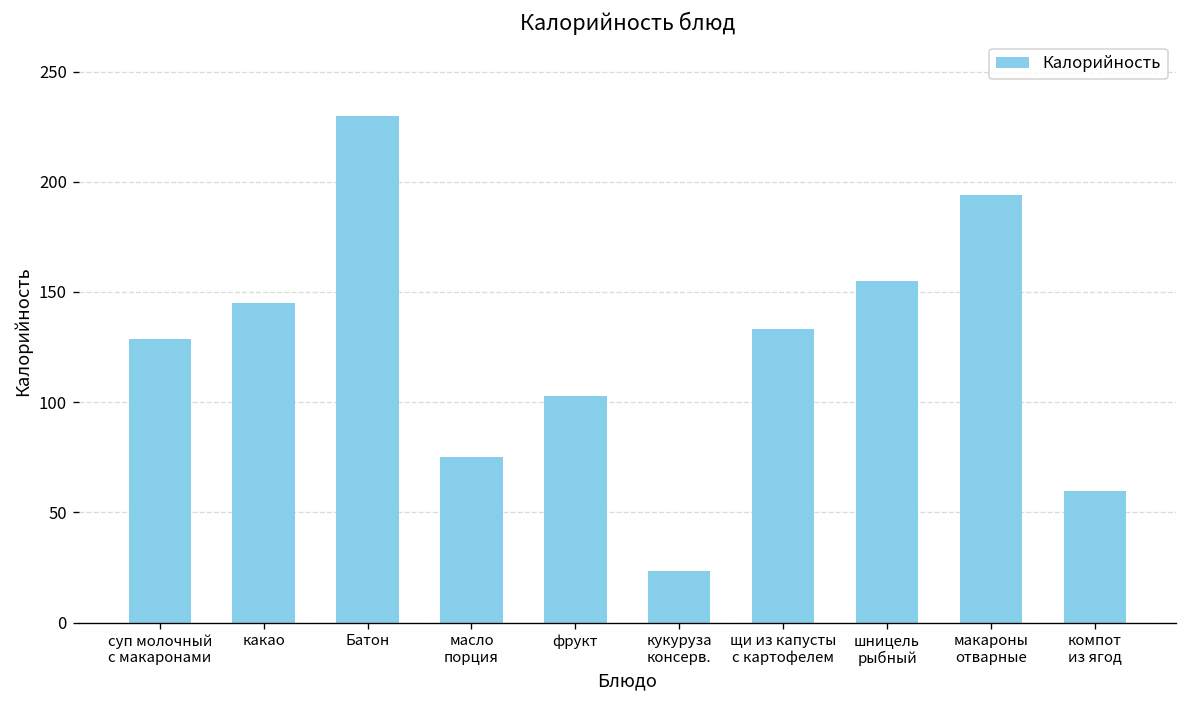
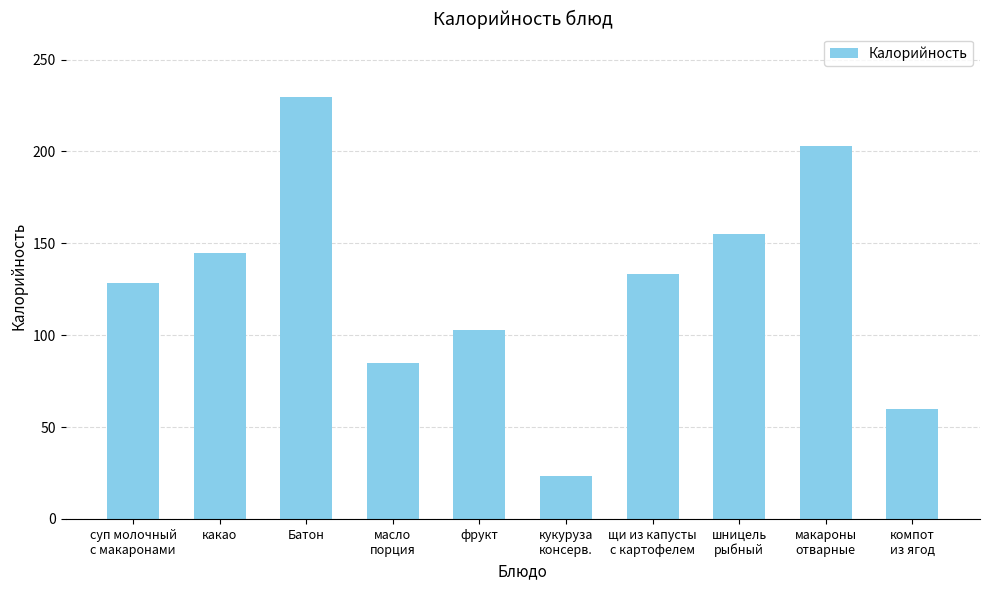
  {
    "суп молочный с макаронами": 129,
    "какао": 145,
    "Батон": 230,
-   "масло порция": 75,
+   "масло порция": 85,
    "фрукт": 103,
    "кукуруза консерв.": 23,
    "щи из капусты с картофелем": 133,
    "шницель рыбный": 155,
-   "макароны отварные": 194,
+   "макароны отварные": 203,
    "компот из ягод": 60
  }
